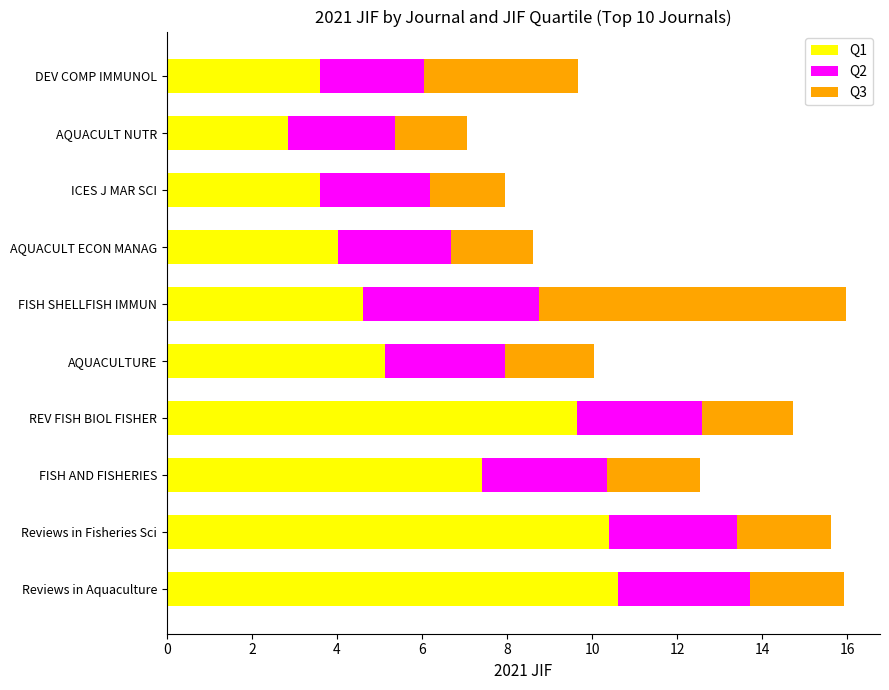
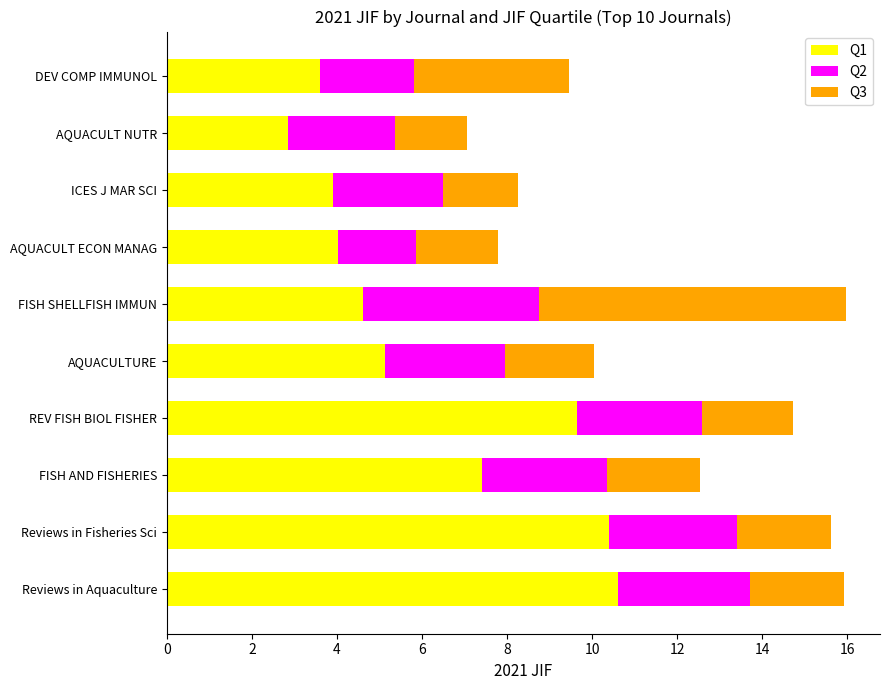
  {
    "Q1": {
      "DEV COMP IMMUNOL": 3.6,
      "AQUACULT NUTR": 2.9,
-     "ICES J MAR SCI": 3.6,
+     "ICES J MAR SCI": 3.9,
      "AQUACULT ECON MANAG": 4.0,
      "FISH SHELLFISH IMMUN": 4.6,
      "AQUACULTURE": 5.1,
      "REV FISH BIOL FISHER": 9.7,
      "FISH AND FISHERIES": 7.4,
      "Reviews in Fisheries Sci": 10.4,
      "Reviews in Aquaculture": 10.6
    },
    "Q2": {
-     "DEV COMP IMMUNOL": 2.4,
+     "DEV COMP IMMUNOL": 2.2,
      "AQUACULT NUTR": 2.5,
      "ICES J MAR SCI": 2.6,
-     "AQUACULT ECON MANAG": 2.7,
+     "AQUACULT ECON MANAG": 1.8,
      "FISH SHELLFISH IMMUN": 4.1,
      "AQUACULTURE": 2.8,
      "REV FISH BIOL FISHER": 2.9,
      "FISH AND FISHERIES": 3.0,
      "Reviews in Fisheries Sci": 3.0,
      "Reviews in Aquaculture": 3.1
    },
    "Q3": {
      "DEV COMP IMMUNOL": 3.6,
      "AQUACULT NUTR": 1.7,
      "ICES J MAR SCI": 1.8,
      "AQUACULT ECON MANAG": 1.9,
      "FISH SHELLFISH IMMUN": 7.2,
      "AQUACULTURE": 2.1,
      "REV FISH BIOL FISHER": 2.1,
      "FISH AND FISHERIES": 2.2,
      "Reviews in Fisheries Sci": 2.2,
      "Reviews in Aquaculture": 2.2
    }
  }
